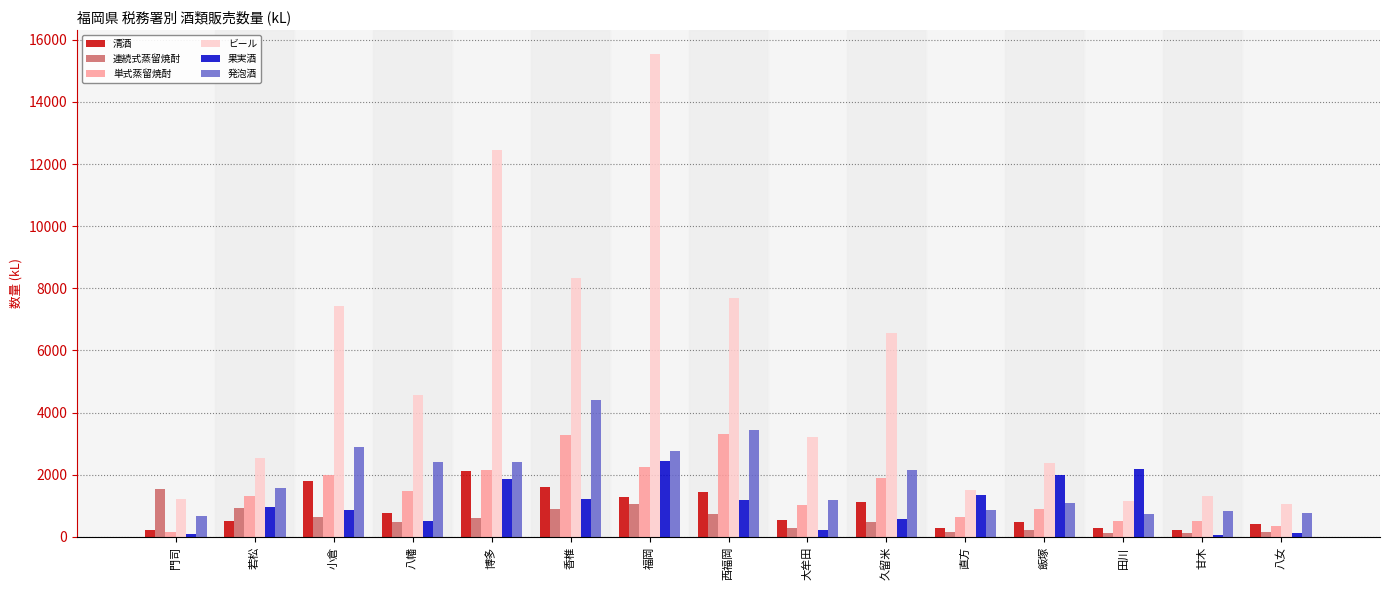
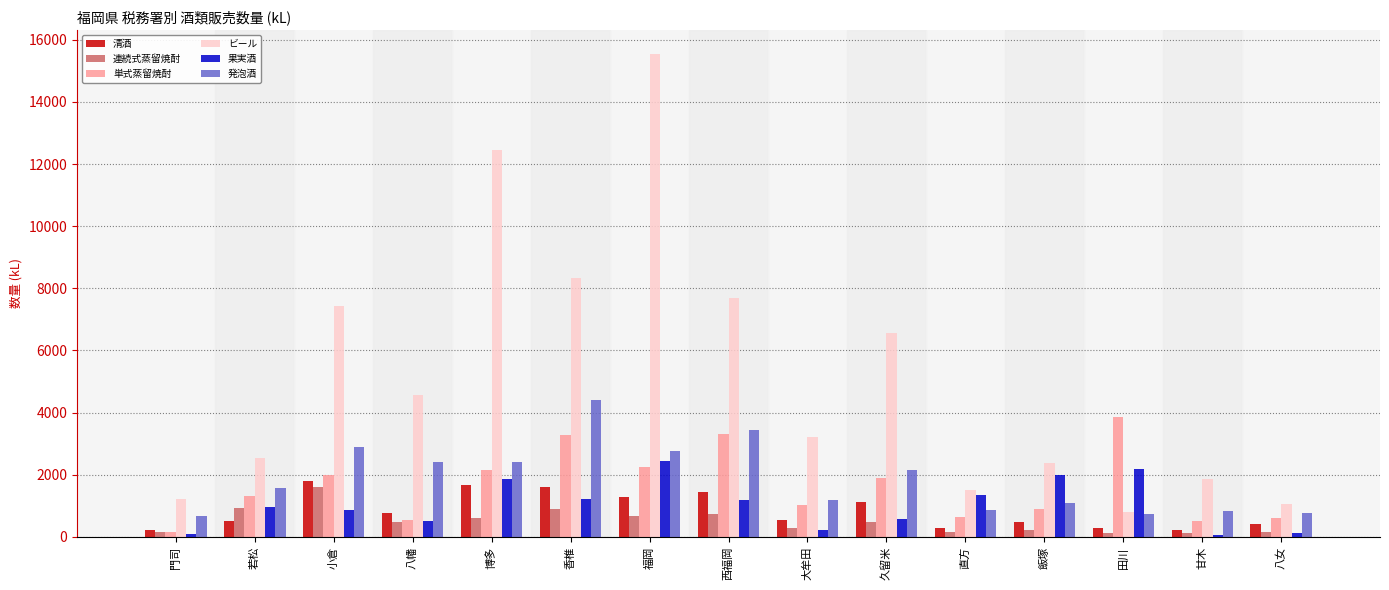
  {
    "清酒": {
      "門司": 200,
      "若松": 500,
      "小倉": 1800,
      "八幡": 800,
-     "博多": 2100,
+     "博多": 1700,
      "香椎": 1600,
      "福岡": 1300,
      "西福岡": 1400,
      "大牟田": 600,
      "久留米": 1100,
      "直方": 300,
      "飯塚": 500,
      "田川": 300,
      "甘木": 200,
      "八女": 400
    },
    "連続式蒸留焼酎": {
-     "門司": 1500,
+     "門司": 200,
      "若松": 900,
-     "小倉": 600,
+     "小倉": 1600,
      "八幡": 500,
      "博多": 600,
      "香椎": 900,
-     "福岡": 1100,
+     "福岡": 700,
      "西福岡": 700,
      "大牟田": 300,
      "久留米": 500,
      "直方": 200,
      "飯塚": 200,
      "田川": 100,
      "甘木": 100,
      "八女": 100
    },
    "単式蒸留焼酎": {
      "門司": 100,
      "若松": 1300,
      "小倉": 2000,
-     "八幡": 1500,
+     "八幡": 500,
      "博多": 2200,
      "香椎": 3300,
      "福岡": 2200,
      "西福岡": 3300,
      "大牟田": 1000,
      "久留米": 1900,
      "直方": 600,
      "飯塚": 900,
-     "田川": 500,
+     "田川": 3900,
      "甘木": 500,
-     "八女": 300
+     "八女": 600
    },
    "ビール": {
      "門司": 1200,
      "若松": 2500,
      "小倉": 7400,
      "八幡": 4600,
      "博多": 12400,
      "香椎": 8300,
      "福岡": 15500,
      "西福岡": 7700,
      "大牟田": 3200,
      "久留米": 6600,
      "直方": 1500,
      "飯塚": 2400,
-     "田川": 1200,
-     "甘木": 1300,
+     "田川": 800,
+     "甘木": 1900,
      "八女": 1100
    },
    "果実酒": {
      "門司": 100,
      "若松": 1000,
      "小倉": 900,
      "八幡": 500,
      "博多": 1900,
      "香椎": 1200,
      "福岡": 2400,
      "西福岡": 1200,
      "大牟田": 200,
      "久留米": 600,
      "直方": 1400,
      "飯塚": 2000,
      "田川": 2200,
      "八女": 100
    },
    "発泡酒": {
      "門司": 700,
      "若松": 1600,
      "小倉": 2900,
      "八幡": 2400,
      "博多": 2400,
      "香椎": 4400,
      "福岡": 2800,
      "西福岡": 3400,
      "大牟田": 1200,
      "久留米": 2200,
      "直方": 900,
      "飯塚": 1100,
      "田川": 700,
      "甘木": 800,
      "八女": 800
    }
  }
